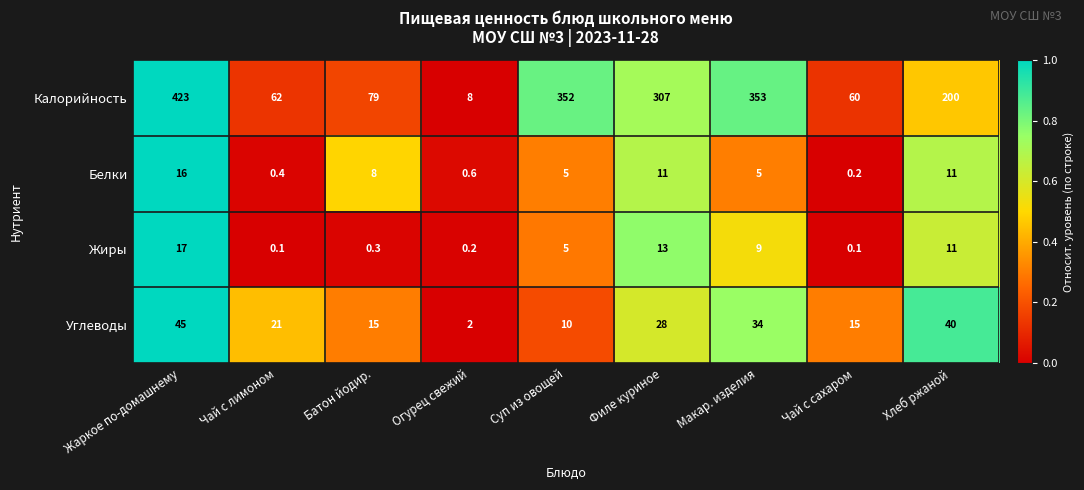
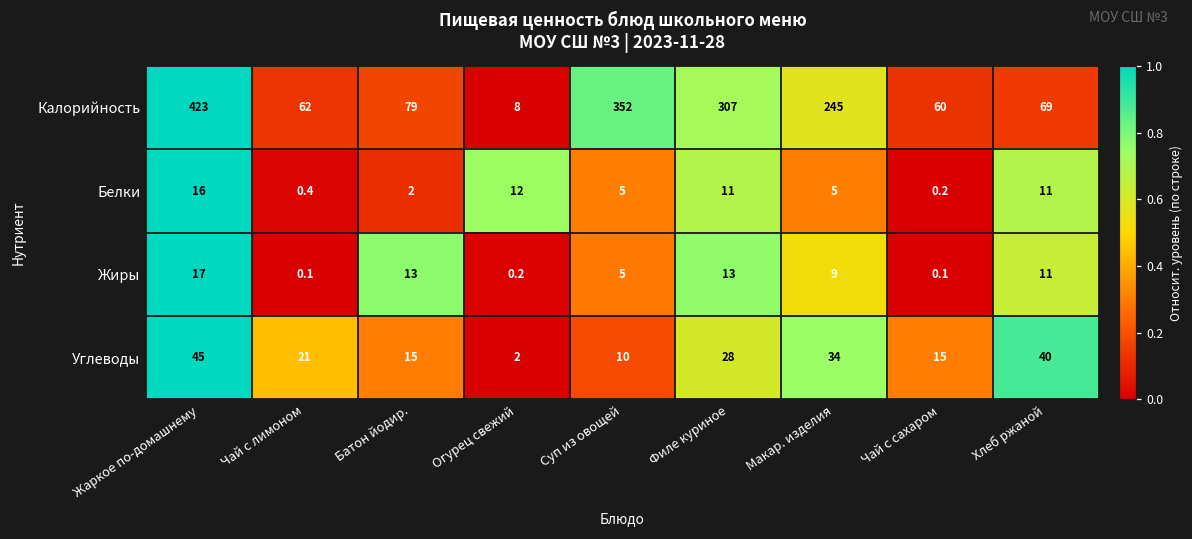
  {
    "Калорийность": {
      "Жаркое по-домашнему": 423,
      "Чай с лимоном": 62,
      "Батон йодир.": 79,
      "Огурец свежий": 8,
      "Суп из овощей": 352,
      "Филе куриное": 307,
-     "Макар. изделия": 353,
+     "Макар. изделия": 245,
      "Чай с сахаром": 60,
-     "Хлеб ржаной": 200
+     "Хлеб ржаной": 69
    },
    "Белки": {
      "Жаркое по-домашнему": 16,
      "Чай с лимоном": 0.4,
-     "Батон йодир.": 8,
-     "Огурец свежий": 0.6,
+     "Батон йодир.": 2,
+     "Огурец свежий": 12,
      "Суп из овощей": 5,
      "Филе куриное": 11,
      "Макар. изделия": 5,
      "Чай с сахаром": 0.2,
      "Хлеб ржаной": 11
    },
    "Жиры": {
      "Жаркое по-домашнему": 17,
      "Чай с лимоном": 0.1,
-     "Батон йодир.": 0.3,
+     "Батон йодир.": 13,
      "Огурец свежий": 0.2,
      "Суп из овощей": 5,
      "Филе куриное": 13,
      "Макар. изделия": 9,
      "Чай с сахаром": 0.1,
      "Хлеб ржаной": 11
    },
    "Углеводы": {
      "Жаркое по-домашнему": 45,
      "Чай с лимоном": 21,
      "Батон йодир.": 15,
      "Огурец свежий": 2,
      "Суп из овощей": 10,
      "Филе куриное": 28,
      "Макар. изделия": 34,
      "Чай с сахаром": 15,
      "Хлеб ржаной": 40
    }
  }
